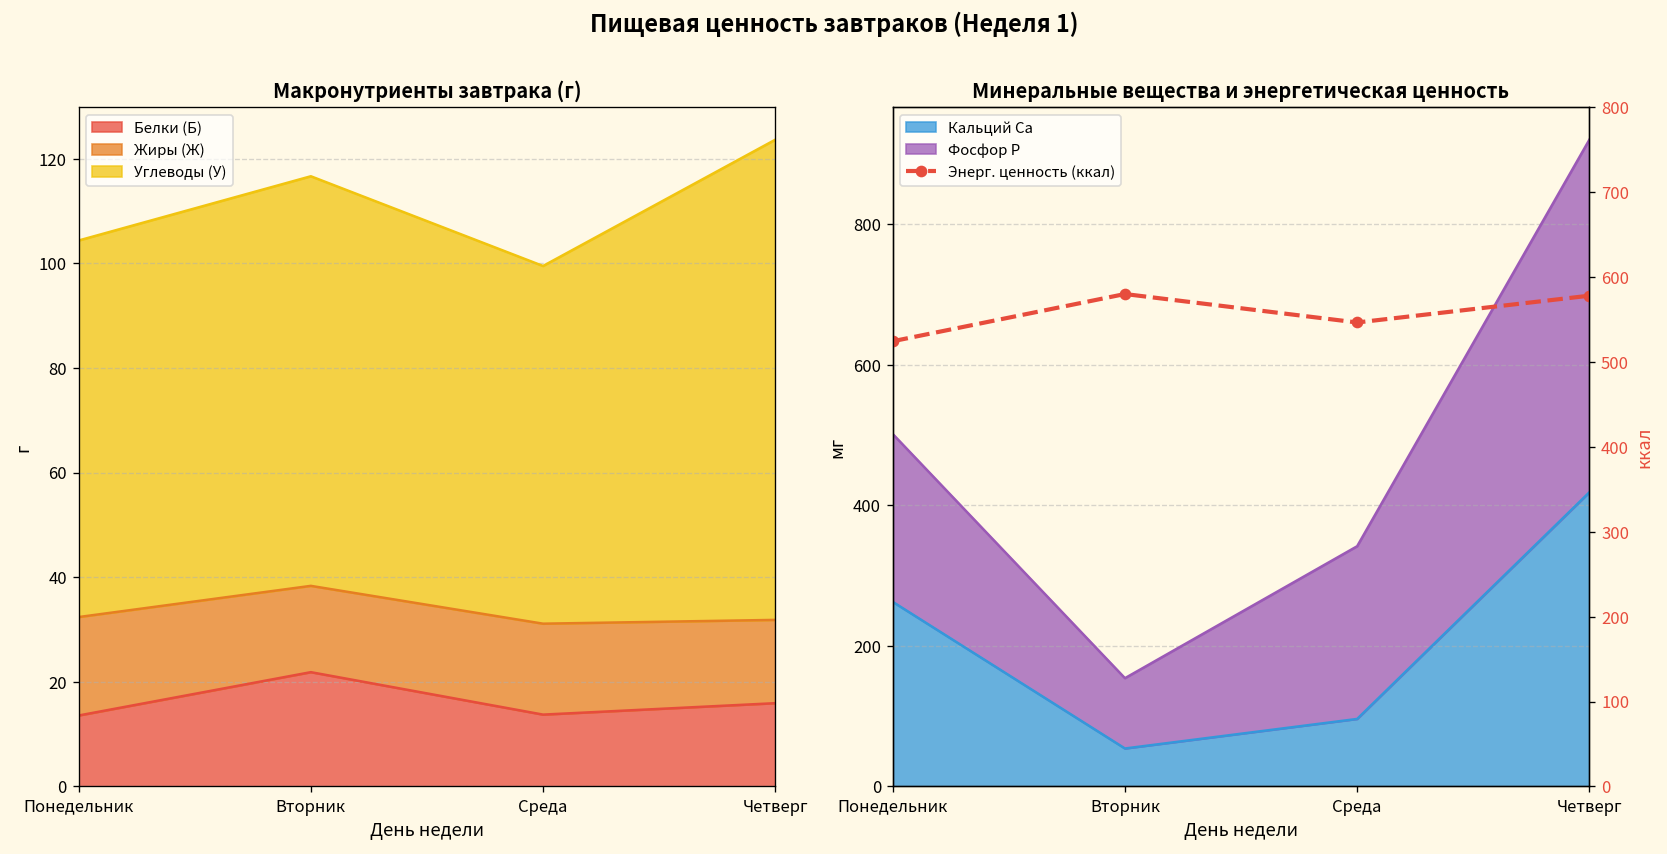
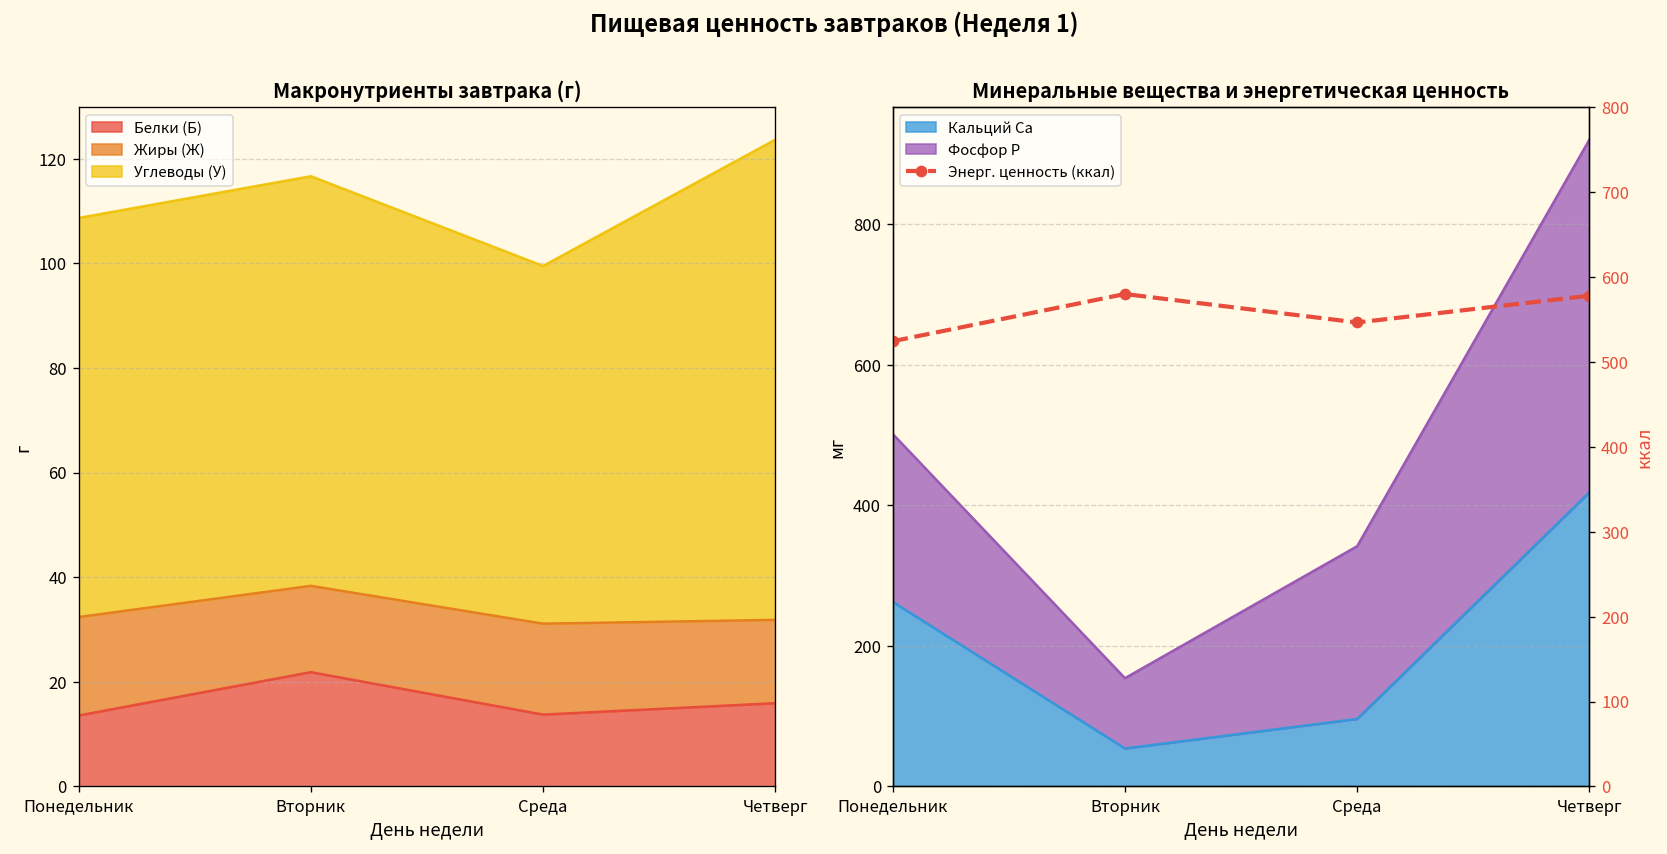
  {
    "Макронутриенты завтрака (г)": {
      "Углеводы (У)": {
-       "Понедельник": 72,
+       "Понедельник": 76,
        "Вторник": 78,
        "Среда": 68,
        "Четверг": 92
      }
    }
  }
